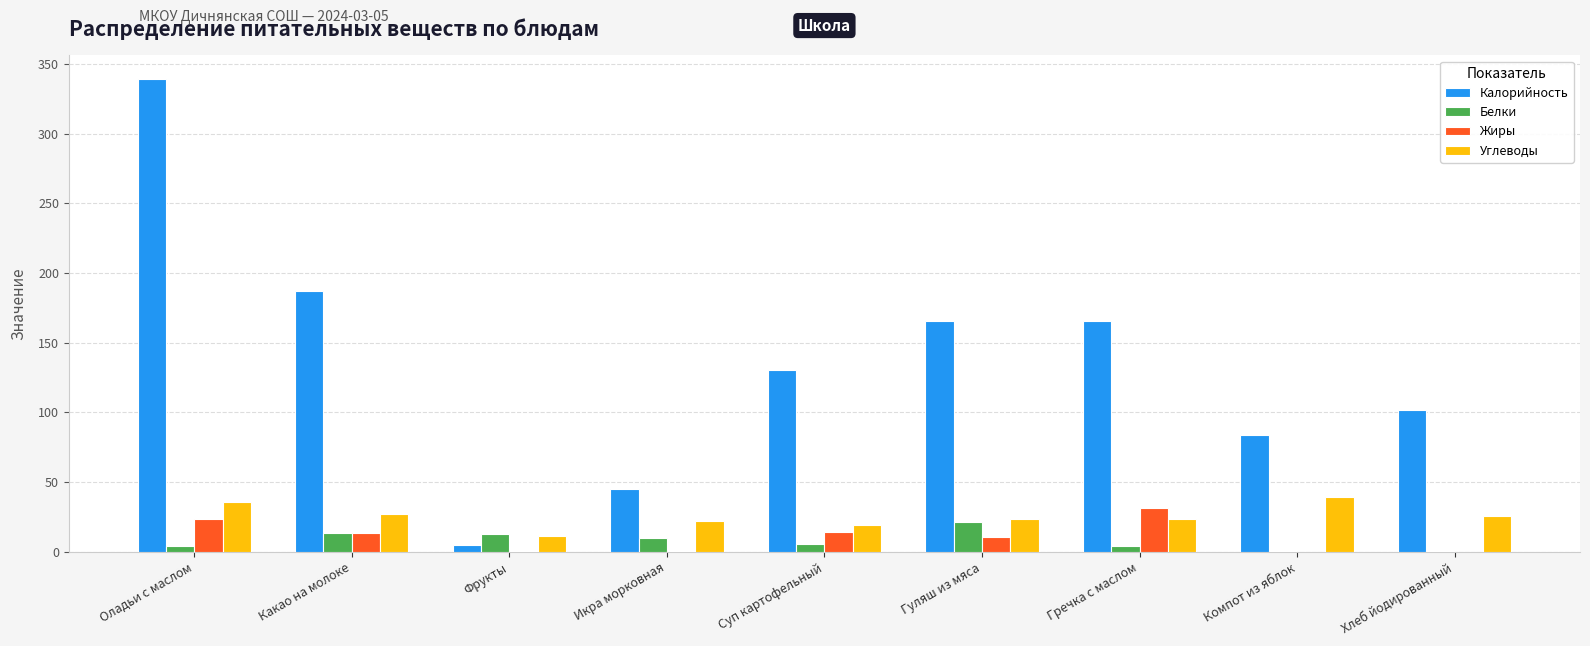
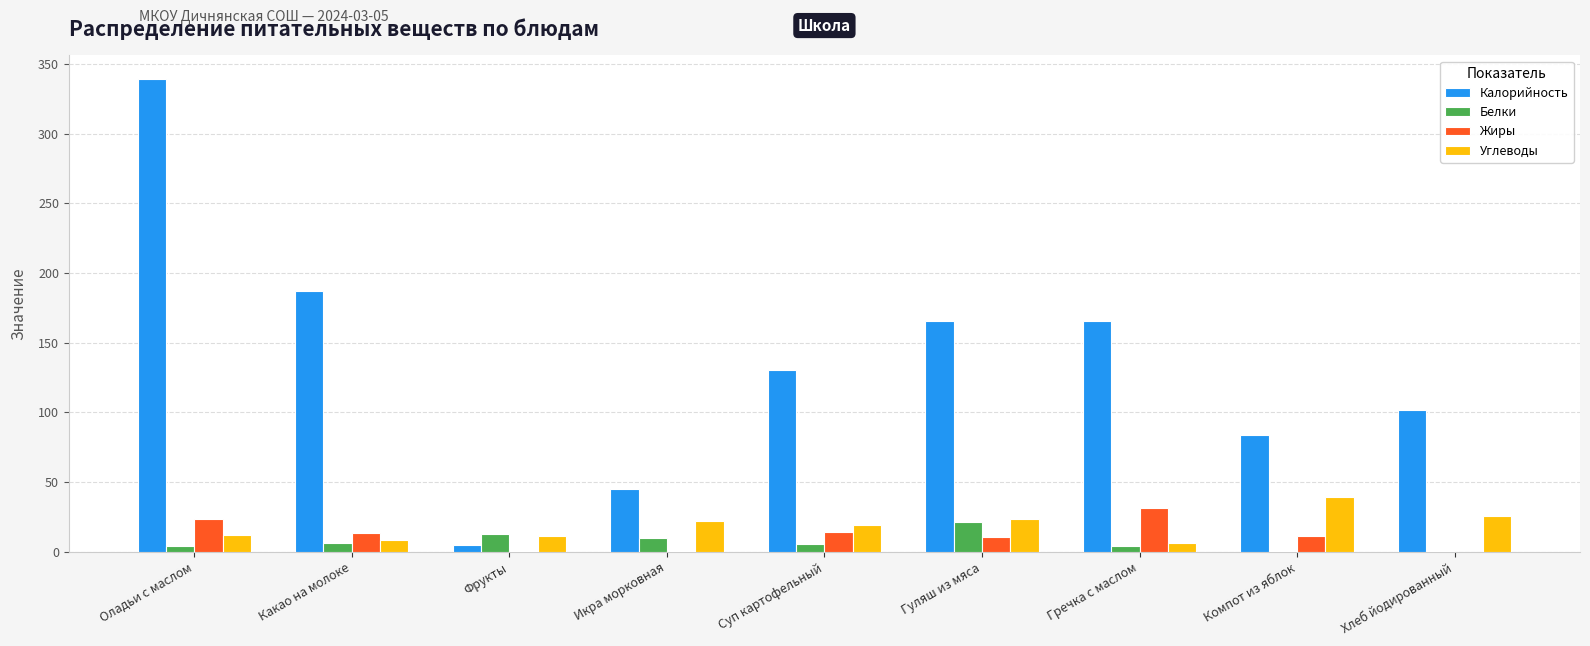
  {
    "Калорийность": {
      "Оладьи с маслом": 339,
      "Какао на молоке": 187,
      "Фрукты": 5,
      "Икра морковная": 45,
      "Суп картофельный": 130,
      "Гуляш из мяса": 165,
      "Гречка с маслом": 165,
      "Компот из яблок": 84,
      "Хлеб йодированный": 102
    },
    "Белки": {
      "Оладьи с маслом": 5,
-     "Какао на молоке": 14,
+     "Какао на молоке": 6,
      "Фрукты": 13,
      "Икра морковная": 10,
      "Суп картофельный": 6,
      "Гуляш из мяса": 21,
      "Гречка с маслом": 4
    },
    "Жиры": {
      "Оладьи с маслом": 23,
      "Какао на молоке": 14,
      "Суп картофельный": 14,
      "Гуляш из мяса": 10,
      "Гречка с маслом": 32,
-     "Компот из яблок": 0
+     "Компот из яблок": 12
    },
    "Углеводы": {
-     "Оладьи с маслом": 36,
-     "Какао на молоке": 27,
+     "Оладьи с маслом": 12,
+     "Какао на молоке": 8,
      "Фрукты": 11,
      "Икра морковная": 22,
      "Суп картофельный": 19,
      "Гуляш из мяса": 24,
-     "Гречка с маслом": 24,
+     "Гречка с маслом": 6,
      "Компот из яблок": 39,
      "Хлеб йодированный": 26
    }
  }
